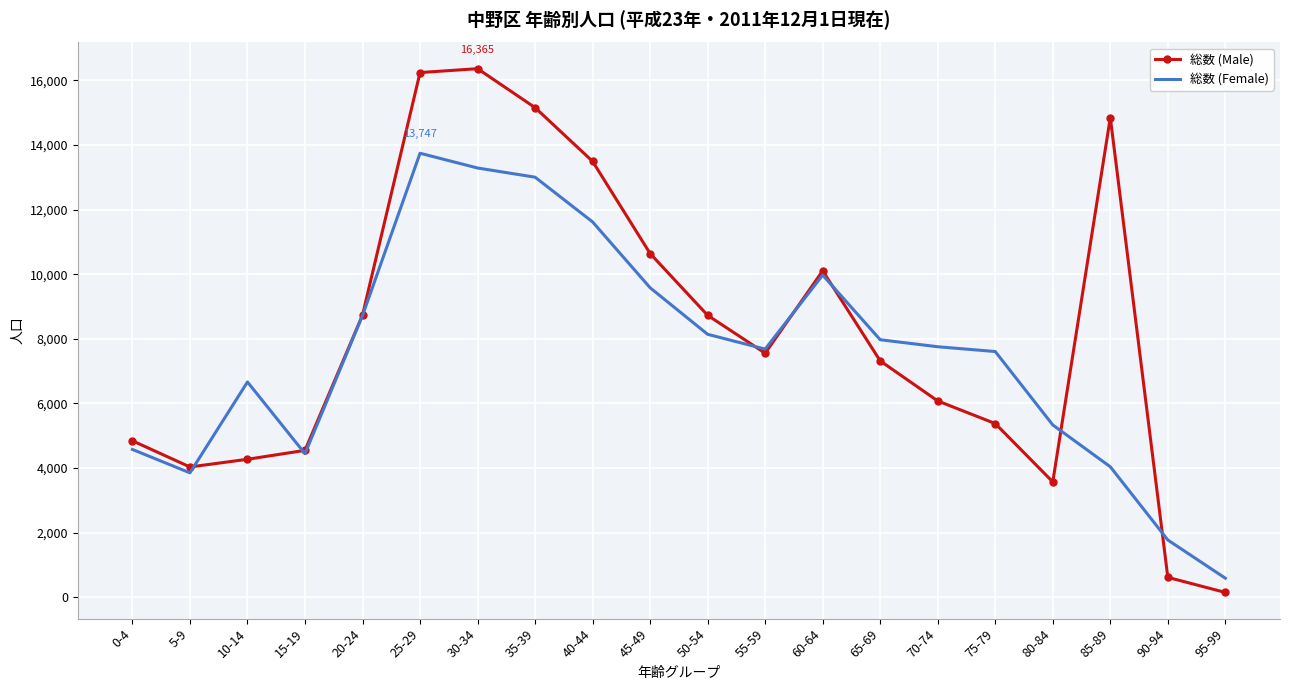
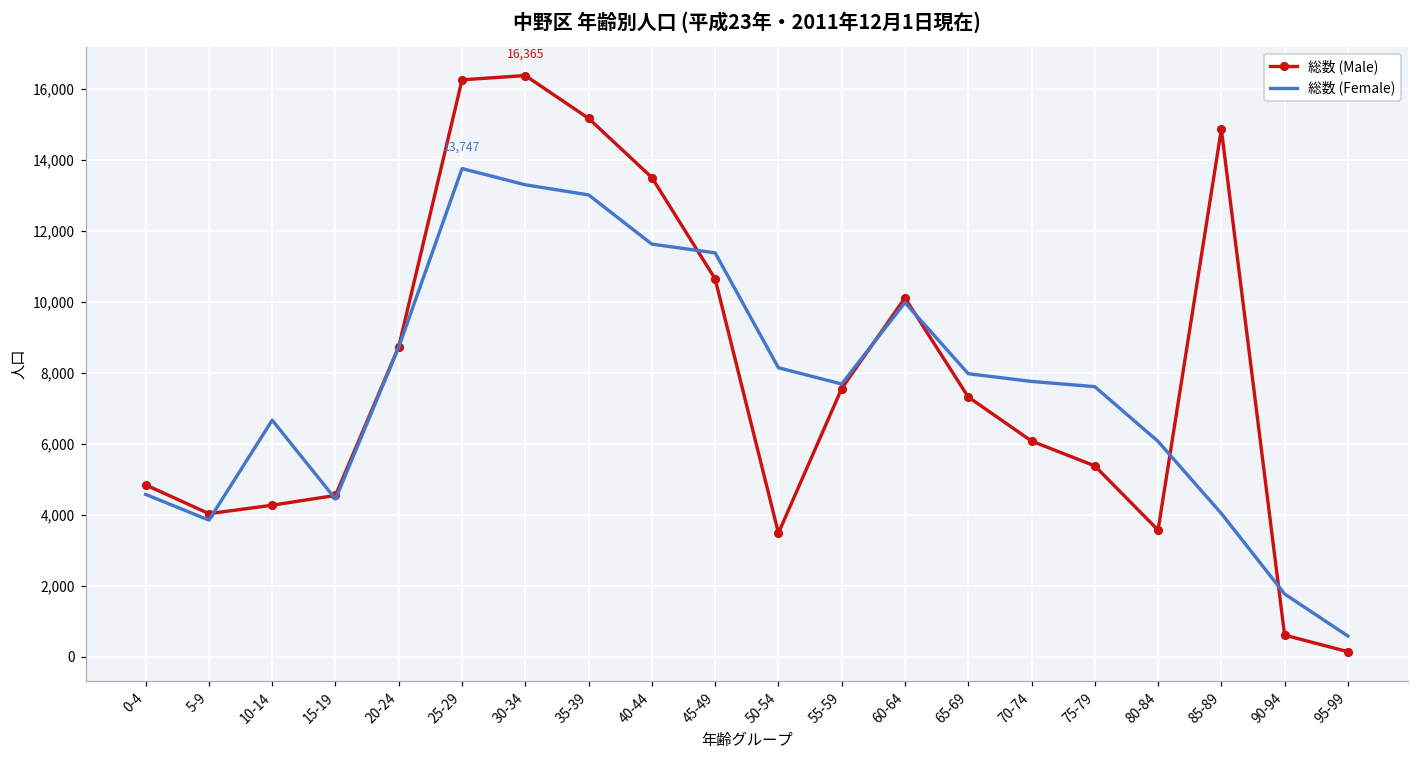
  {
    "総数 (Male)": {
      "0-4": "4,800",
      "5-9": "4,000",
      "10-14": "4,300",
      "15-19": "4,500",
      "25-29": "16,200",
      "35-39": "15,200",
      "40-44": "13,500",
      "45-49": "10,600",
-     "50-54": "8,700",
+     "50-54": "3,500",
      "55-59": "7,600",
      "60-64": "10,100",
      "65-69": "7,300",
      "70-74": "6,100",
      "75-79": "5,400",
      "80-84": "3,600",
      "85-89": "14,900",
      "90-94": "600",
      "95-99": "100"
    },
    "総数 (Female)": {
      "0-4": "4,600",
      "5-9": "3,900",
      "10-14": "6,700",
      "15-19": "4,400",
      "30-34": "13,300",
      "35-39": "13,000",
      "40-44": "11,600",
-     "45-49": "9,600",
+     "45-49": "11,400",
      "50-54": "8,100",
      "55-59": "7,700",
      "60-64": "10,000",
      "65-69": "8,000",
      "70-74": "7,800",
      "75-79": "7,600",
-     "80-84": "5,300",
+     "80-84": "6,100",
      "85-89": "4,000",
      "90-94": "1,800",
      "95-99": "600"
    }
  }
